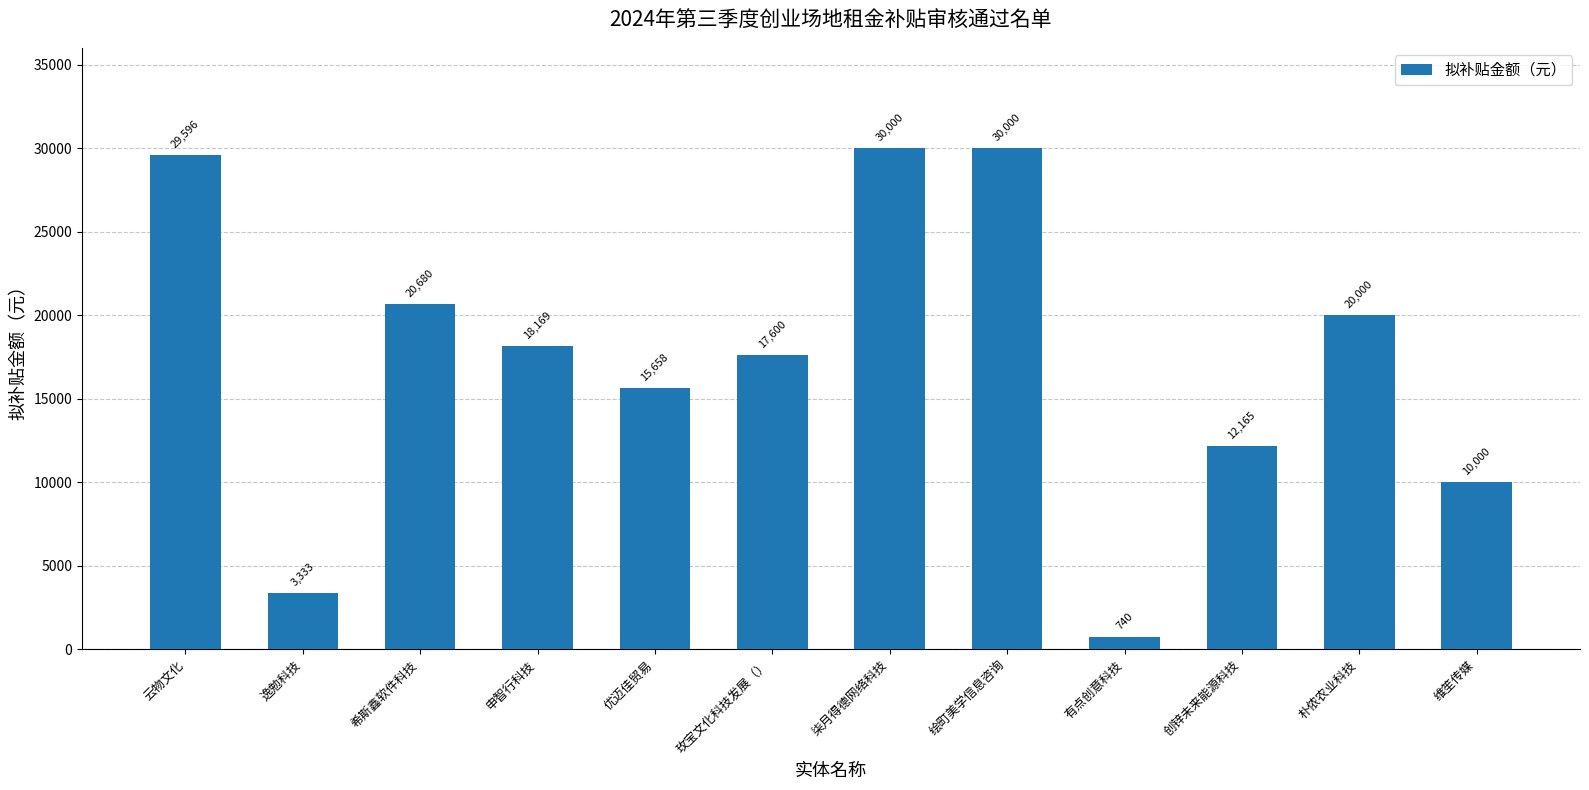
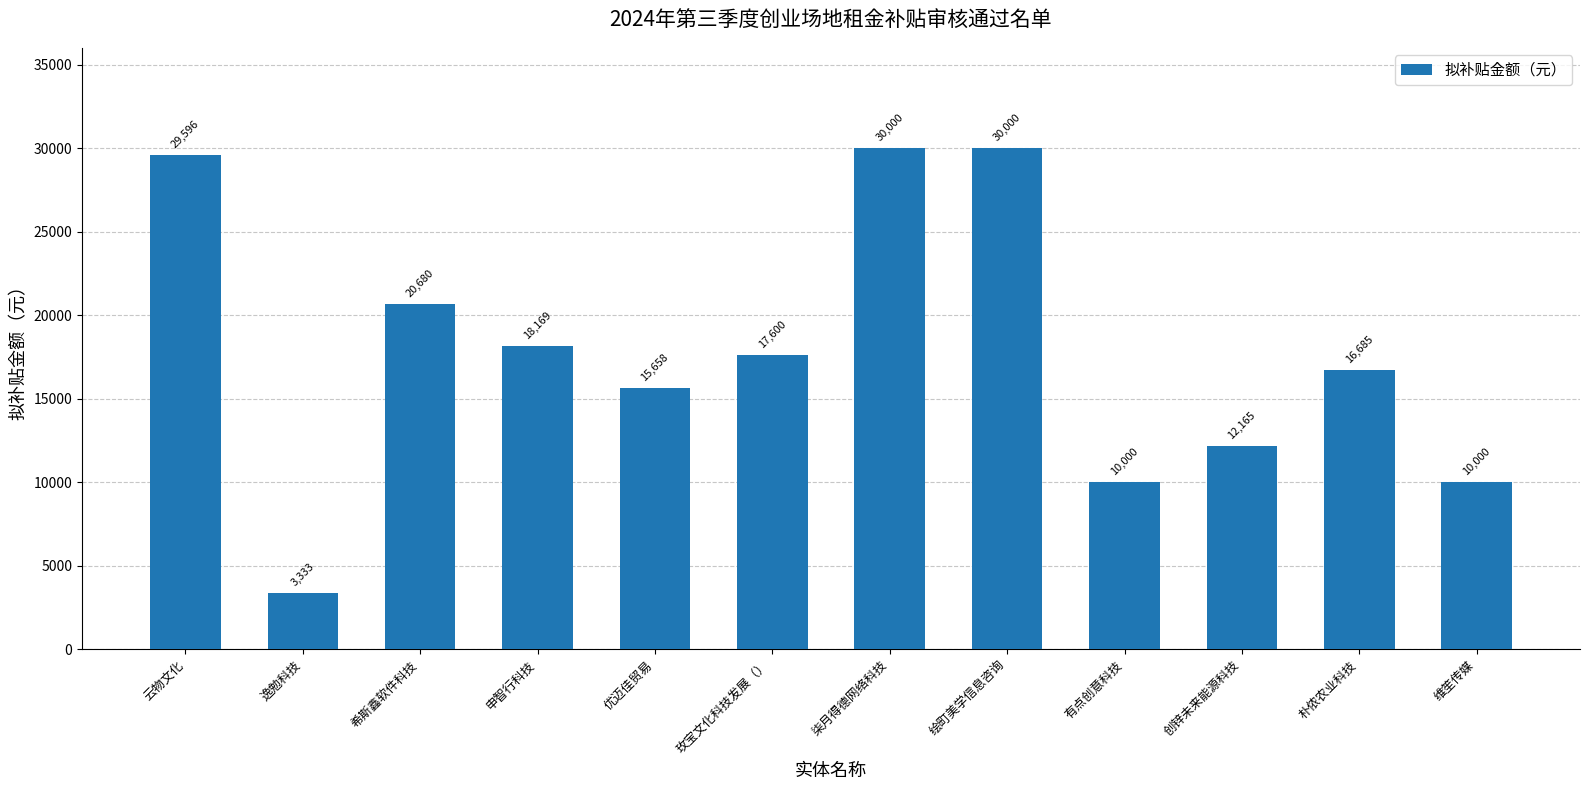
  {
    "云物文化": "29,596",
    "逸勉科技": "3,333",
    "希斯鑫软件科技": "20,680",
    "申智行科技": "18,169",
    "优迈佳贸易": "15,658",
    "玫宝文化科技发展（）": "17,600",
    "柒月得德网络科技": "30,000",
    "绘町美学信息咨询": "30,000",
-   "有点创意科技": "740",
+   "有点创意科技": "10,000",
    "创锌未来能源科技": "12,165",
-   "朴侬农业科技": "20,000",
+   "朴侬农业科技": "16,685",
    "维笙传媒": "10,000"
  }
